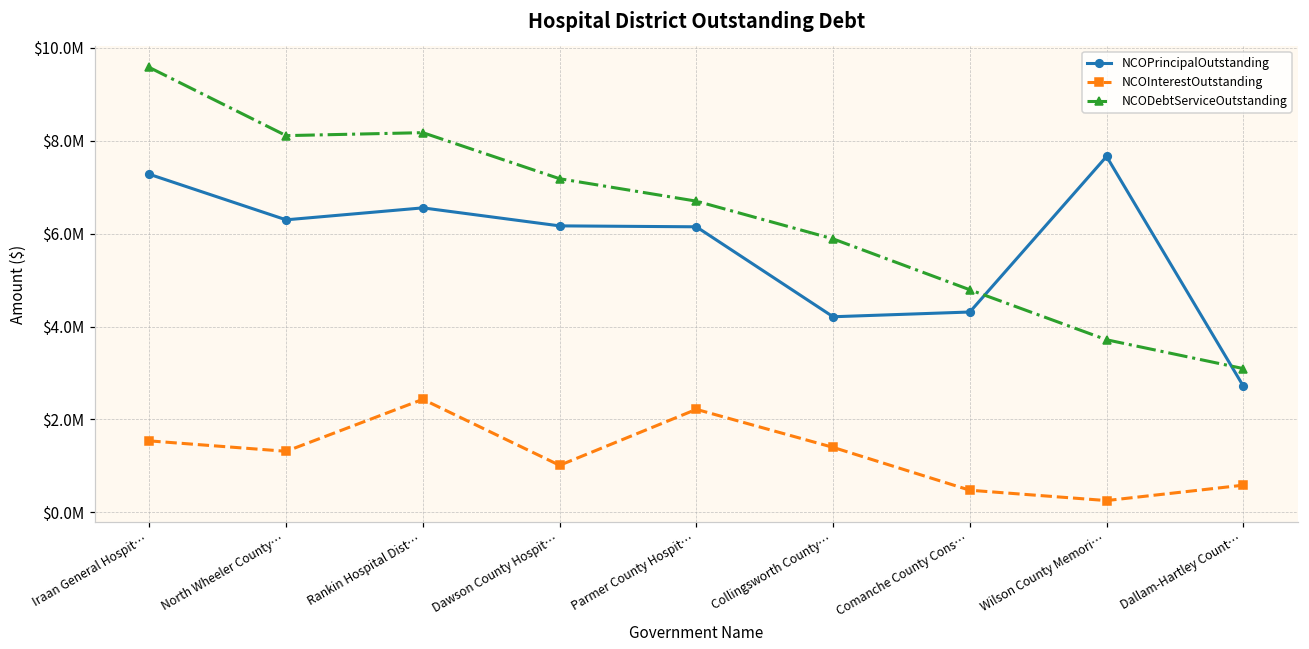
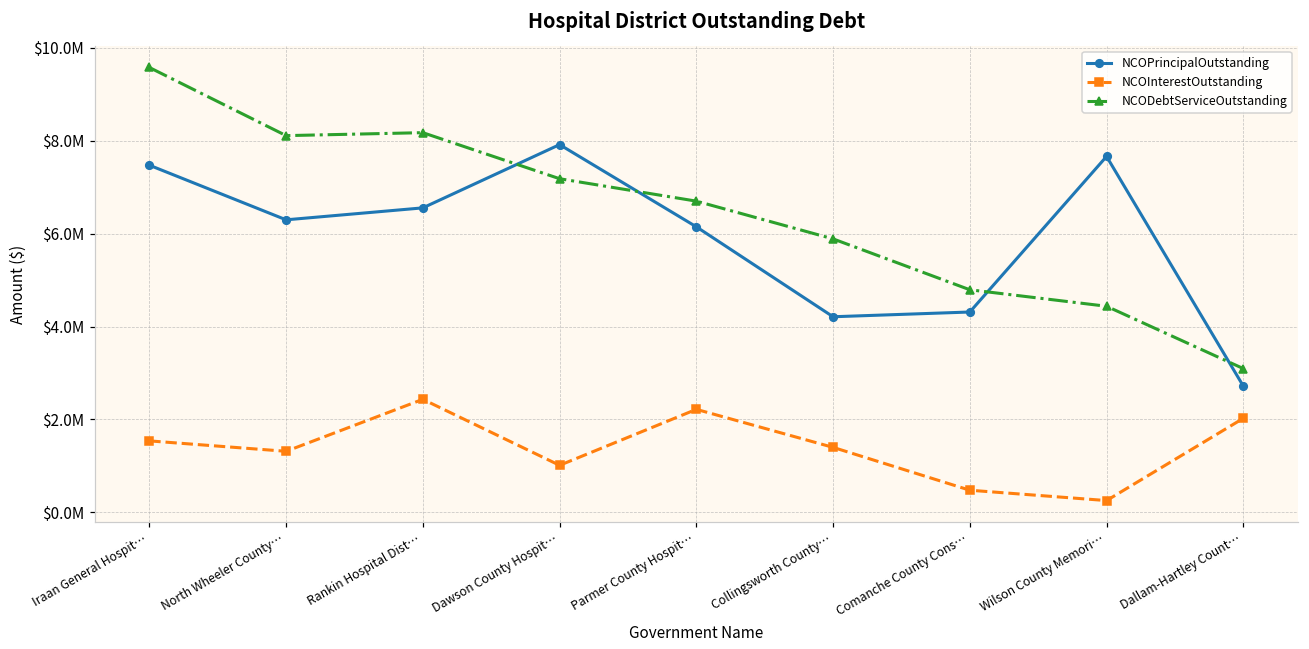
  {
    "NCOPrincipalOutstanding": {
-     "Iraan General Hospit…": "$7300000",
+     "Iraan General Hospit…": "$7500000",
      "North Wheeler County…": "$6300000",
      "Rankin Hospital Dist…": "$6600000",
-     "Dawson County Hospit…": "$6200000",
+     "Dawson County Hospit…": "$7900000",
      "Parmer County Hospit…": "$6100000",
      "Collingsworth County…": "$4200000",
      "Comanche County Cons…": "$4300000",
      "Wilson County Memori…": "$7700000",
      "Dallam-Hartley Count…": "$2700000"
    },
    "NCOInterestOutstanding": {
      "Iraan General Hospit…": "$1500000",
      "North Wheeler County…": "$1300000",
      "Rankin Hospital Dist…": "$2400000",
      "Dawson County Hospit…": "$1000000",
      "Parmer County Hospit…": "$2200000",
      "Collingsworth County…": "$1400000",
      "Comanche County Cons…": "$500000",
      "Wilson County Memori…": "$300000",
-     "Dallam-Hartley Count…": "$600000"
+     "Dallam-Hartley Count…": "$2000000"
    },
    "NCODebtServiceOutstanding": {
      "Iraan General Hospit…": "$9600000",
      "North Wheeler County…": "$8100000",
      "Rankin Hospital Dist…": "$8200000",
      "Dawson County Hospit…": "$7200000",
      "Parmer County Hospit…": "$6700000",
      "Collingsworth County…": "$5900000",
      "Comanche County Cons…": "$4800000",
-     "Wilson County Memori…": "$3700000",
+     "Wilson County Memori…": "$4400000",
      "Dallam-Hartley Count…": "$3100000"
    }
  }
